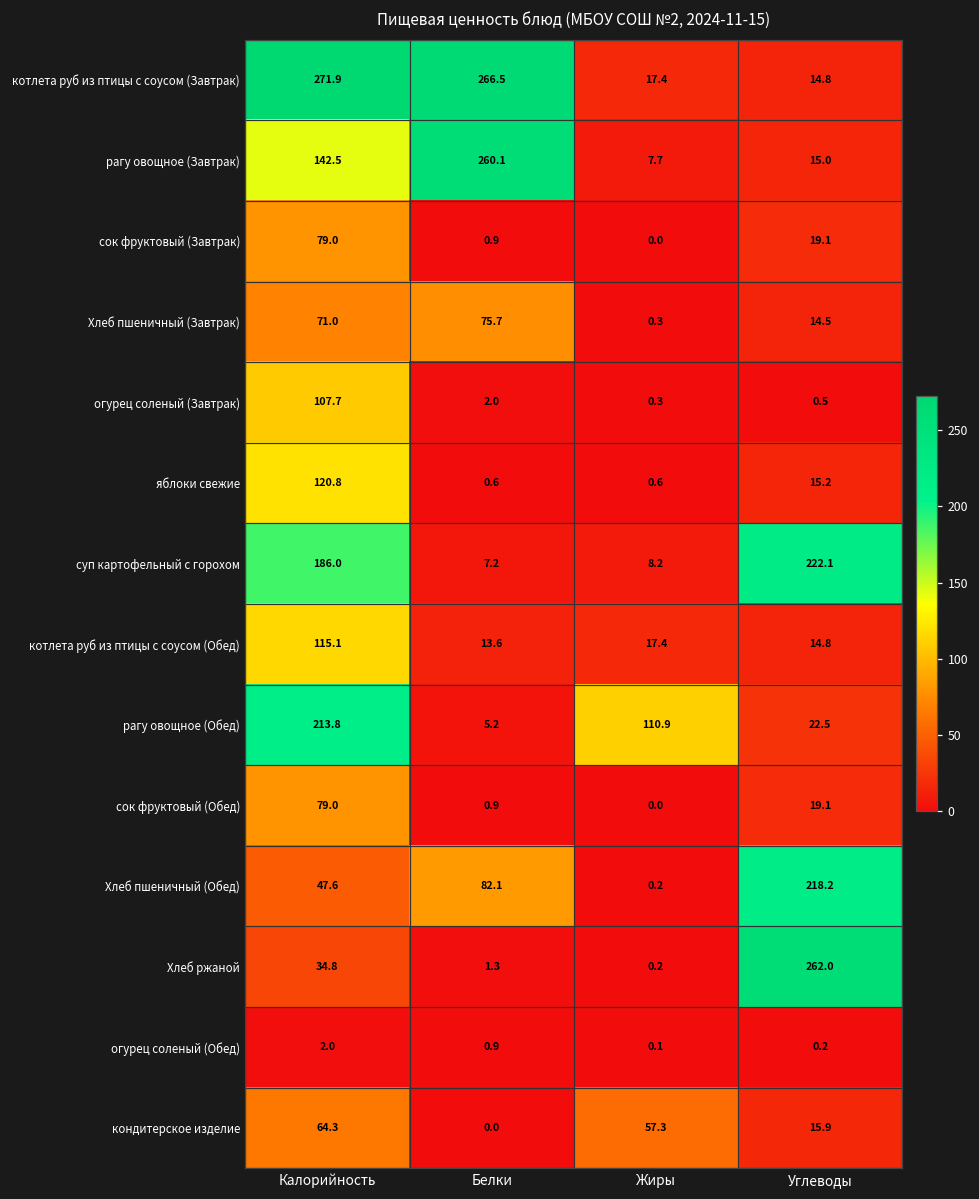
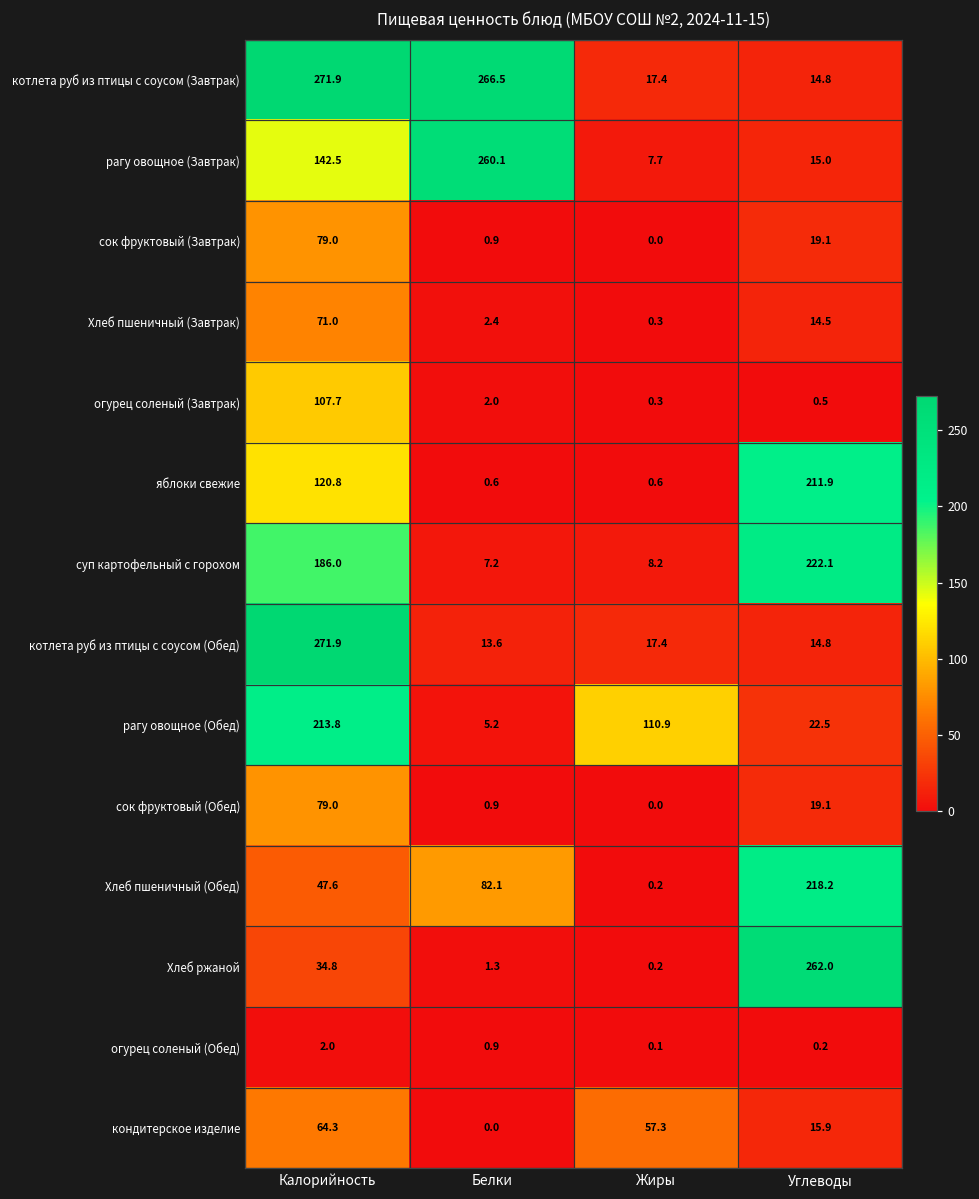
  {
    "котлета руб из птицы с соусом (Завтрак)": {
      "Калорийность": 271.9,
      "Белки": 266.5,
      "Жиры": 17.4,
      "Углеводы": 14.8
    },
    "рагу овощное (Завтрак)": {
      "Калорийность": 142.5,
      "Белки": 260.1,
      "Жиры": 7.7,
      "Углеводы": 15.0
    },
    "сок фруктовый (Завтрак)": {
      "Калорийность": 79.0,
      "Белки": 0.9,
      "Жиры": 0.0,
      "Углеводы": 19.1
    },
    "Хлеб пшеничный (Завтрак)": {
      "Калорийность": 71.0,
-     "Белки": 75.7,
+     "Белки": 2.4,
      "Жиры": 0.3,
      "Углеводы": 14.5
    },
    "огурец соленый (Завтрак)": {
      "Калорийность": 107.7,
      "Белки": 2.0,
      "Жиры": 0.3,
      "Углеводы": 0.5
    },
    "яблоки свежие": {
      "Калорийность": 120.8,
      "Белки": 0.6,
      "Жиры": 0.6,
-     "Углеводы": 15.2
+     "Углеводы": 211.9
    },
    "суп картофельный с горохом": {
      "Калорийность": 186.0,
      "Белки": 7.2,
      "Жиры": 8.2,
      "Углеводы": 222.1
    },
    "котлета руб из птицы с соусом (Обед)": {
-     "Калорийность": 115.1,
+     "Калорийность": 271.9,
      "Белки": 13.6,
      "Жиры": 17.4,
      "Углеводы": 14.8
    },
    "рагу овощное (Обед)": {
      "Калорийность": 213.8,
      "Белки": 5.2,
      "Жиры": 110.9,
      "Углеводы": 22.5
    },
    "сок фруктовый (Обед)": {
      "Калорийность": 79.0,
      "Белки": 0.9,
      "Жиры": 0.0,
      "Углеводы": 19.1
    },
    "Хлеб пшеничный (Обед)": {
      "Калорийность": 47.6,
      "Белки": 82.1,
      "Жиры": 0.2,
      "Углеводы": 218.2
    },
    "Хлеб ржаной": {
      "Калорийность": 34.8,
      "Белки": 1.3,
      "Жиры": 0.2,
      "Углеводы": 262.0
    },
    "огурец соленый (Обед)": {
      "Калорийность": 2.0,
      "Белки": 0.9,
      "Жиры": 0.1,
      "Углеводы": 0.2
    },
    "кондитерское изделие": {
      "Калорийность": 64.3,
      "Белки": 0.0,
      "Жиры": 57.3,
      "Углеводы": 15.9
    }
  }
